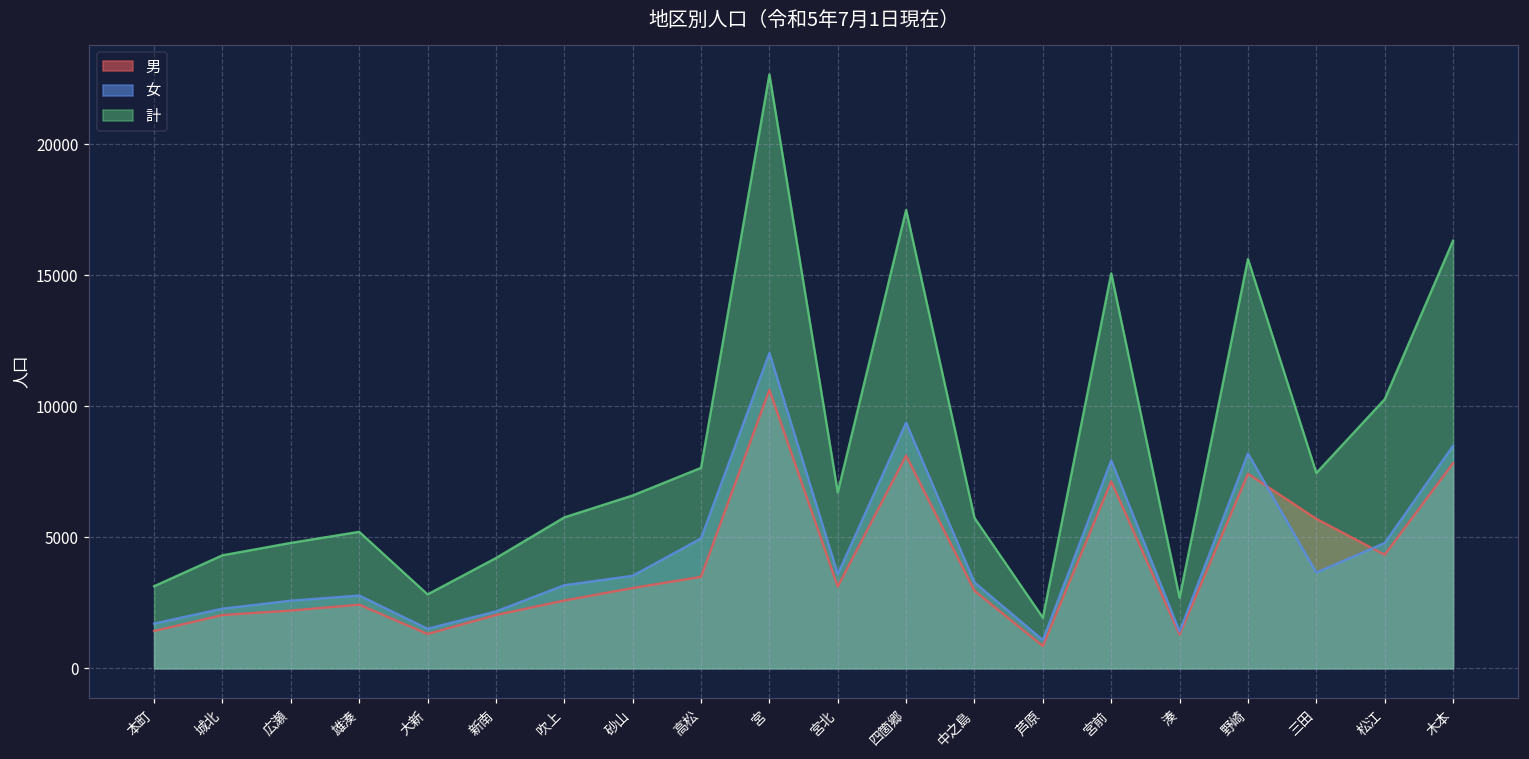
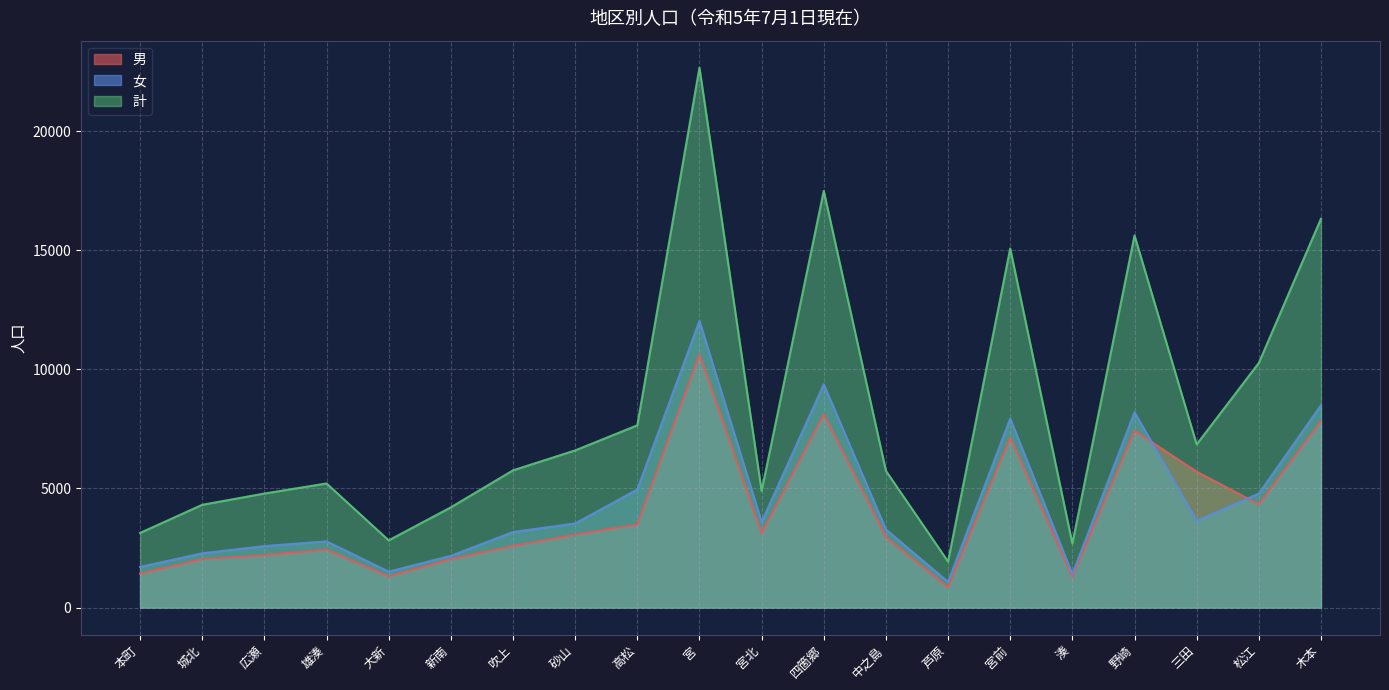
  {
    "男": {
      "本町": 1400,
      "城北": 2000,
      "広瀬": 2200,
      "雄湊": 2400,
      "大新": 1300,
      "新南": 2000,
      "吹上": 2600,
      "砂山": 3100,
      "高松": 3500,
      "宮": 10600,
      "宮北": 3100,
      "四箇郷": 8100,
      "中之島": 3000,
      "芦原": 900,
      "宮前": 7100,
      "湊": 1300,
      "野崎": 7400,
      "三田": 5700,
      "松江": 4300,
      "木本": 7800
    },
    "女": {
      "本町": 1700,
      "城北": 2300,
      "広瀬": 2600,
      "雄湊": 2800,
      "大新": 1500,
      "新南": 2200,
      "吹上": 3200,
      "砂山": 3500,
      "高松": 5000,
      "宮": 12000,
      "宮北": 3600,
      "四箇郷": 9400,
      "中之島": 3300,
      "芦原": 1100,
      "宮前": 7900,
      "湊": 1400,
      "野崎": 8200,
      "三田": 3700,
      "松江": 4800,
      "木本": 8500
    },
    "計": {
      "本町": 3100,
      "城北": 4300,
      "広瀬": 4800,
      "雄湊": 5200,
      "大新": 2800,
      "新南": 4200,
      "吹上": 5800,
      "砂山": 6600,
      "高松": 7700,
      "宮": 22700,
-     "宮北": 6700,
+     "宮北": 4900,
      "四箇郷": 17500,
      "中之島": 5700,
      "芦原": 1900,
      "宮前": 15100,
      "湊": 2700,
      "野崎": 15600,
-     "三田": 7500,
+     "三田": 6900,
      "松江": 10300,
      "木本": 16300
    }
  }
